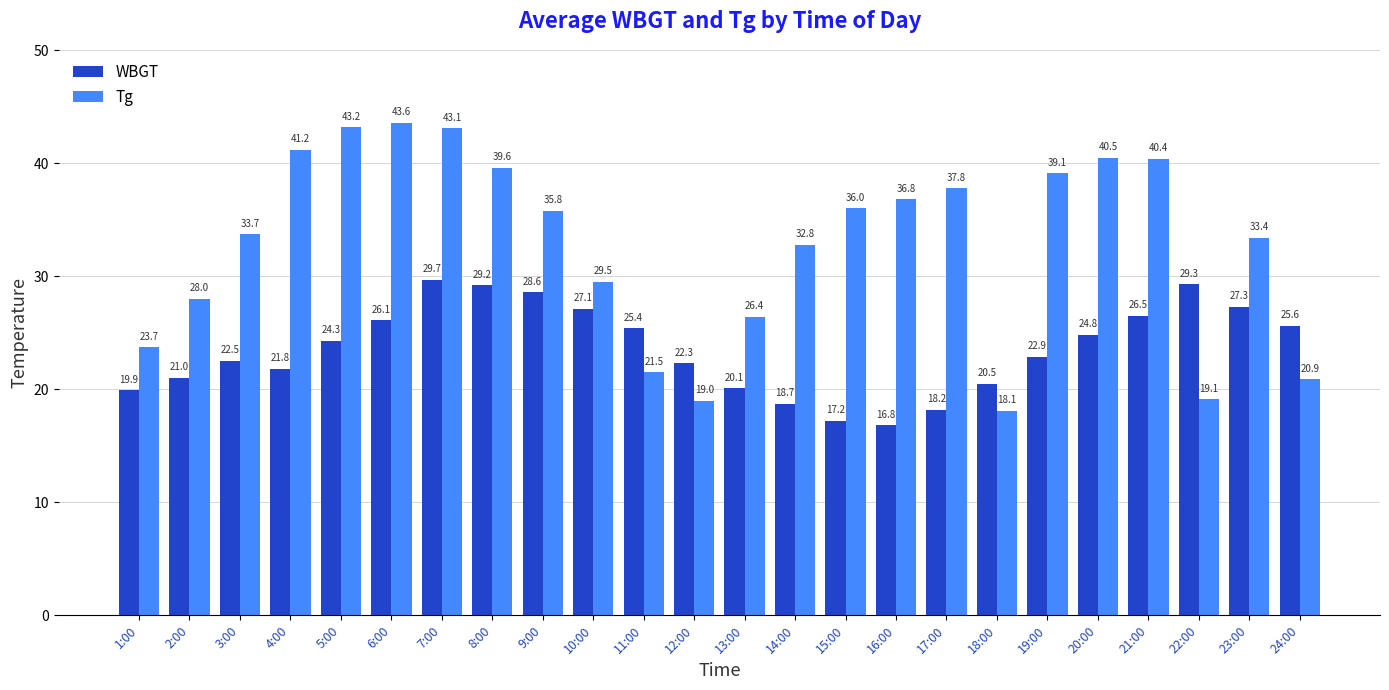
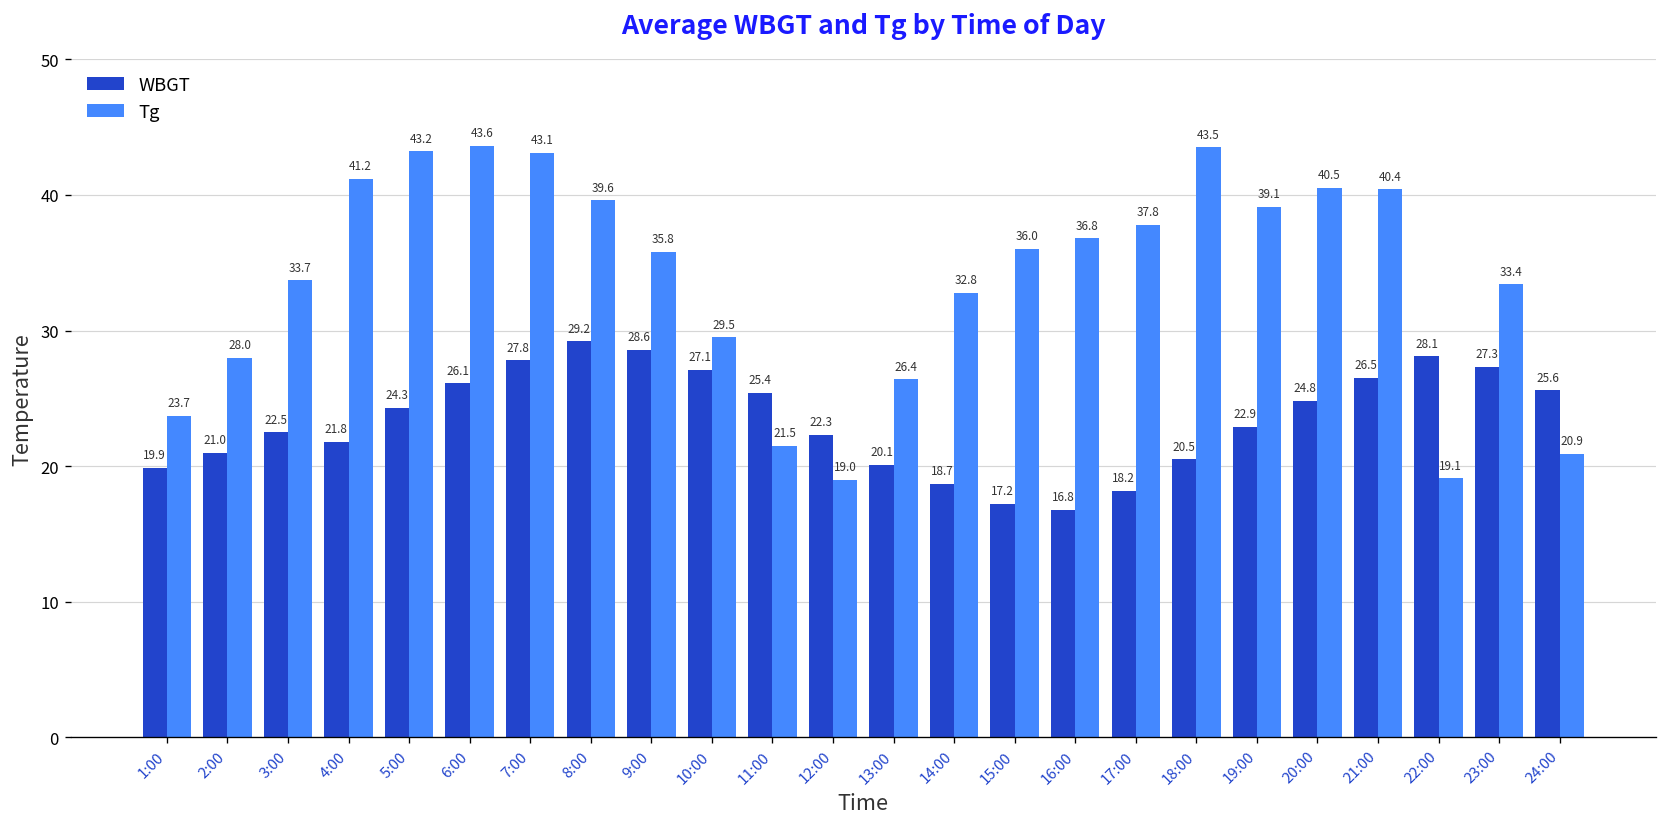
  {
    "WBGT": {
      "1:00": 19.9,
      "2:00": 21.0,
      "3:00": 22.5,
      "4:00": 21.8,
      "5:00": 24.3,
      "6:00": 26.1,
-     "7:00": 29.7,
+     "7:00": 27.8,
      "8:00": 29.2,
      "9:00": 28.6,
      "10:00": 27.1,
      "11:00": 25.4,
      "12:00": 22.3,
      "13:00": 20.1,
      "14:00": 18.7,
      "15:00": 17.2,
      "16:00": 16.8,
      "17:00": 18.2,
      "18:00": 20.5,
      "19:00": 22.9,
      "20:00": 24.8,
      "21:00": 26.5,
-     "22:00": 29.3,
+     "22:00": 28.1,
      "23:00": 27.3,
      "24:00": 25.6
    },
    "Tg": {
      "1:00": 23.7,
      "2:00": 28.0,
      "3:00": 33.7,
      "4:00": 41.2,
      "5:00": 43.2,
      "6:00": 43.6,
      "7:00": 43.1,
      "8:00": 39.6,
      "9:00": 35.8,
      "10:00": 29.5,
      "11:00": 21.5,
      "12:00": 19.0,
      "13:00": 26.4,
      "14:00": 32.8,
      "15:00": 36.0,
      "16:00": 36.8,
      "17:00": 37.8,
-     "18:00": 18.1,
+     "18:00": 43.5,
      "19:00": 39.1,
      "20:00": 40.5,
      "21:00": 40.4,
      "22:00": 19.1,
      "23:00": 33.4,
      "24:00": 20.9
    }
  }
